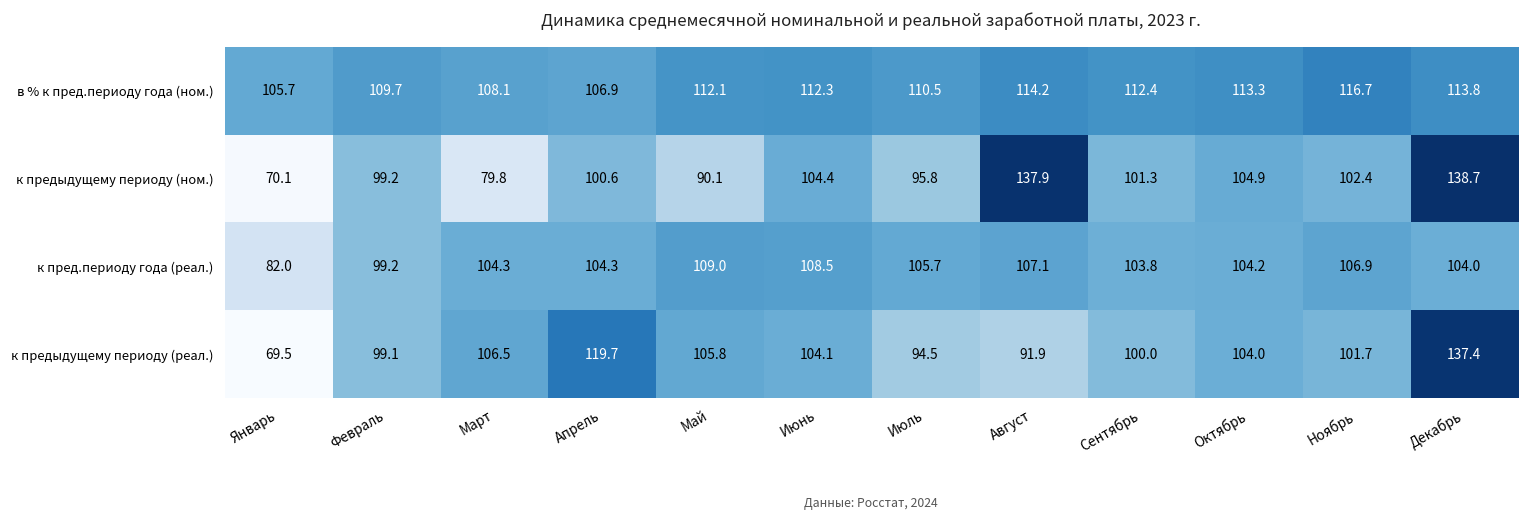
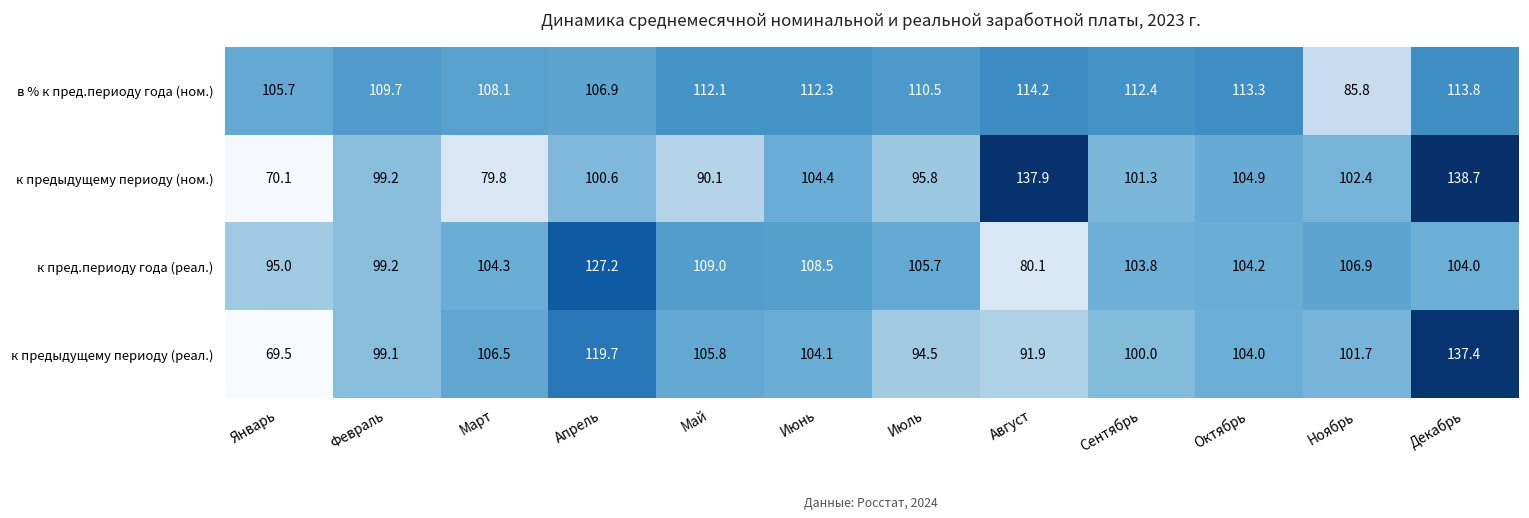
  {
    "в % к пред.периоду года (ном.)": {
      "Январь": 105.7,
      "Февраль": 109.7,
      "Март": 108.1,
      "Апрель": 106.9,
      "Май": 112.1,
      "Июнь": 112.3,
      "Июль": 110.5,
      "Август": 114.2,
      "Сентябрь": 112.4,
      "Октябрь": 113.3,
-     "Ноябрь": 116.7,
+     "Ноябрь": 85.8,
      "Декабрь": 113.8
    },
    "к предыдущему периоду (ном.)": {
      "Январь": 70.1,
      "Февраль": 99.2,
      "Март": 79.8,
      "Апрель": 100.6,
      "Май": 90.1,
      "Июнь": 104.4,
      "Июль": 95.8,
      "Август": 137.9,
      "Сентябрь": 101.3,
      "Октябрь": 104.9,
      "Ноябрь": 102.4,
      "Декабрь": 138.7
    },
    "к пред.периоду года (реал.)": {
-     "Январь": 82.0,
+     "Январь": 95.0,
      "Февраль": 99.2,
      "Март": 104.3,
-     "Апрель": 104.3,
+     "Апрель": 127.2,
      "Май": 109.0,
      "Июнь": 108.5,
      "Июль": 105.7,
-     "Август": 107.1,
+     "Август": 80.1,
      "Сентябрь": 103.8,
      "Октябрь": 104.2,
      "Ноябрь": 106.9,
      "Декабрь": 104.0
    },
    "к предыдущему периоду (реал.)": {
      "Январь": 69.5,
      "Февраль": 99.1,
      "Март": 106.5,
      "Апрель": 119.7,
      "Май": 105.8,
      "Июнь": 104.1,
      "Июль": 94.5,
      "Август": 91.9,
      "Сентябрь": 100.0,
      "Октябрь": 104.0,
      "Ноябрь": 101.7,
      "Декабрь": 137.4
    }
  }
